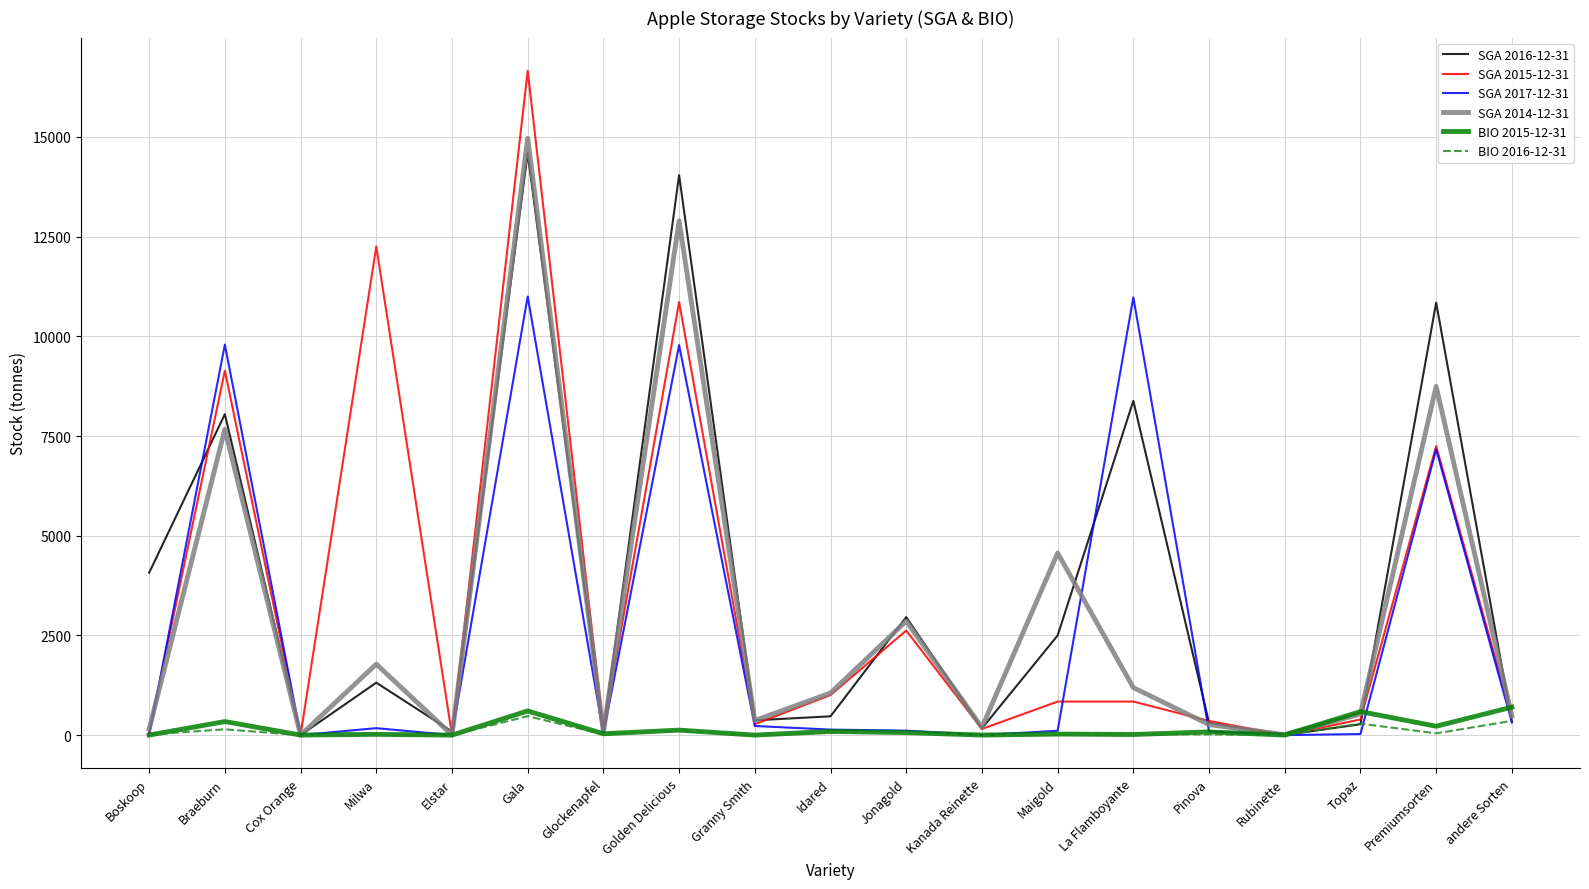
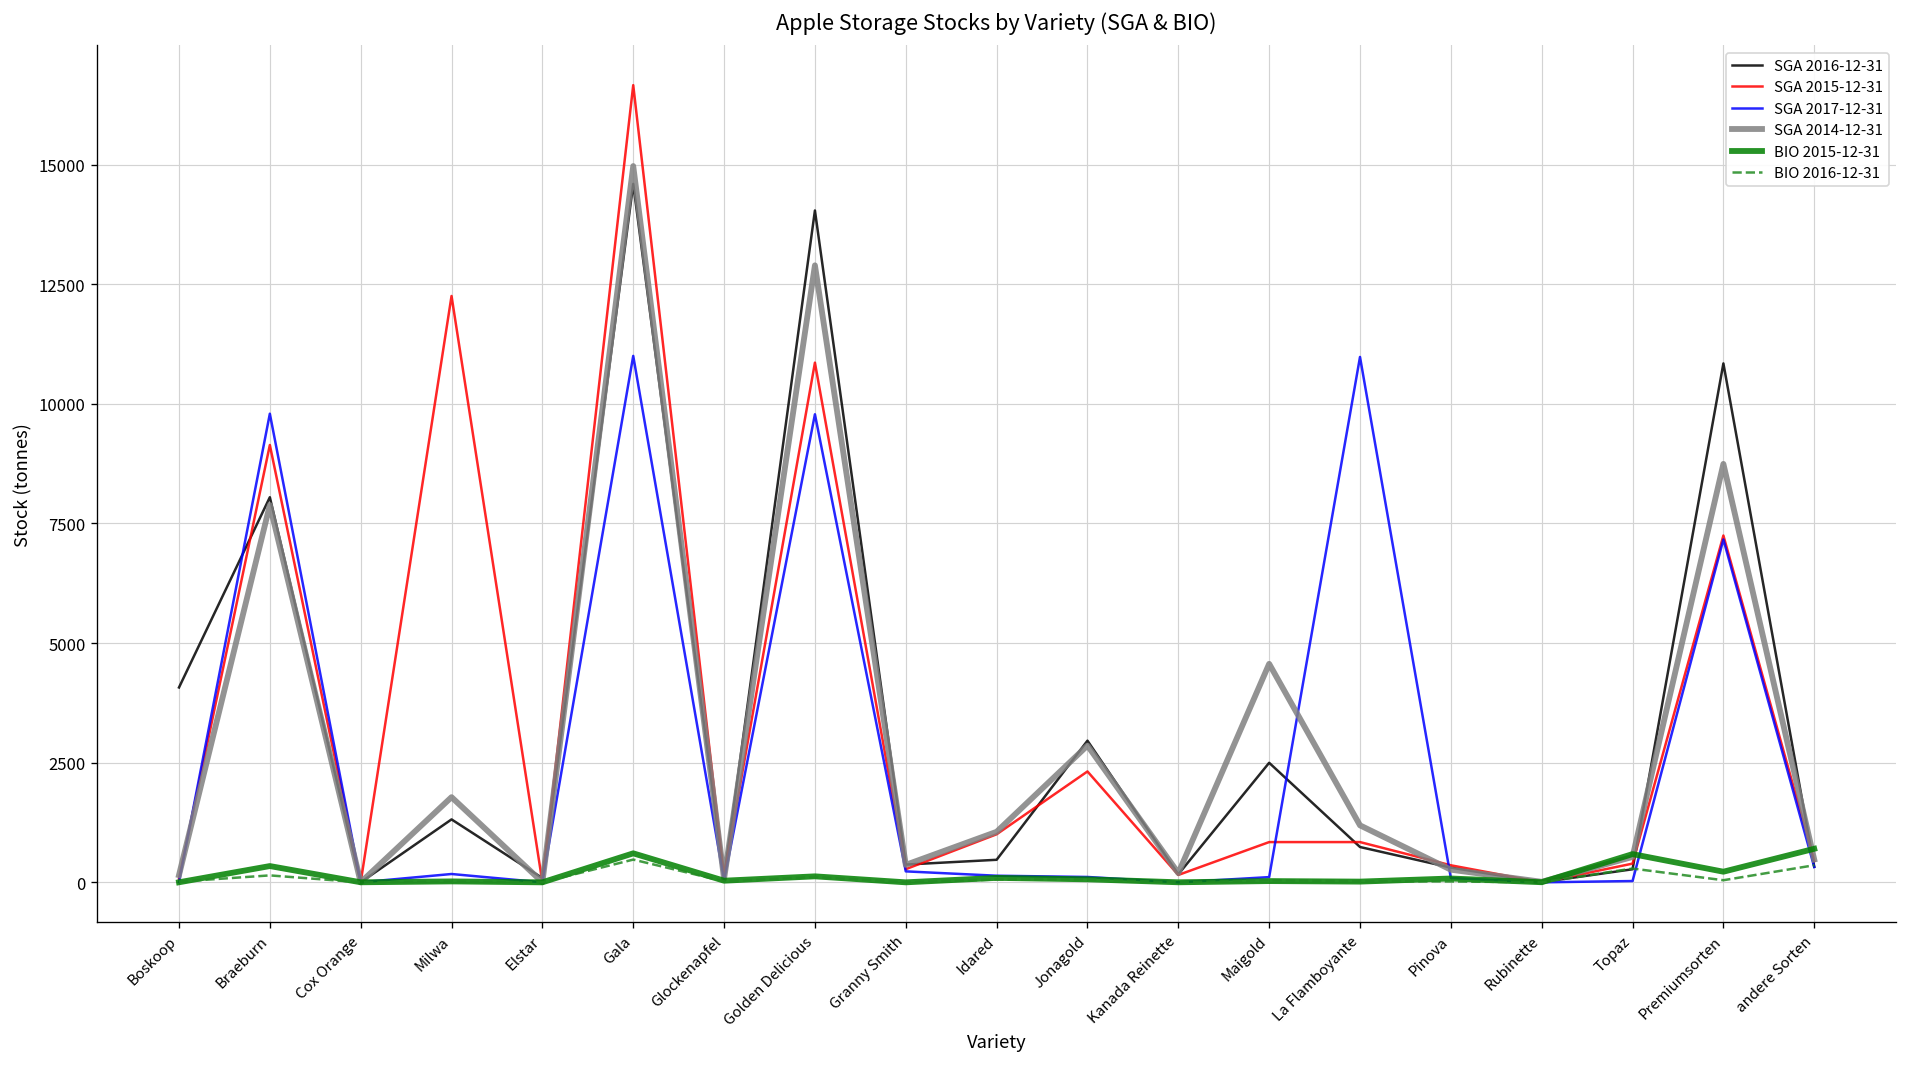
  {
    "SGA 2016-12-31": {
      "Boskoop": 4100,
      "Braeburn": 8000,
      "Milwa": 1300,
      "Elstar": 100,
      "Gala": 14600,
      "Golden Delicious": 14000,
      "Idared": 500,
      "Jonagold": 3000,
      "Maigold": 2500,
-     "La Flamboyante": 8400,
+     "La Flamboyante": 700,
      "Premiumsorten": 10800
    },
    "SGA 2015-12-31": {
      "Braeburn": 9100,
      "Milwa": 12300,
      "Gala": 16700,
      "Golden Delicious": 10900,
-     "Jonagold": 2600,
+     "Jonagold": 2300,
      "Maigold": 800,
      "La Flamboyante": 800,
      "Topaz": 400,
      "Premiumsorten": 7200
    },
    "SGA 2017-12-31": {
      "Braeburn": 9800,
      "Milwa": 200,
      "Gala": 11000,
      "Golden Delicious": 9800,
      "La Flamboyante": 11000,
      "Topaz": 0,
      "Premiumsorten": 7200
    },
    "SGA 2014-12-31": {
      "Boskoop": 200,
-     "Braeburn": 7700,
+     "Braeburn": 7900,
      "Milwa": 1800,
      "Gala": 15000,
      "Golden Delicious": 12900,
      "Jonagold": 2900,
      "Maigold": 4600,
      "La Flamboyante": 1200,
      "Premiumsorten": 8700
    }
  }
